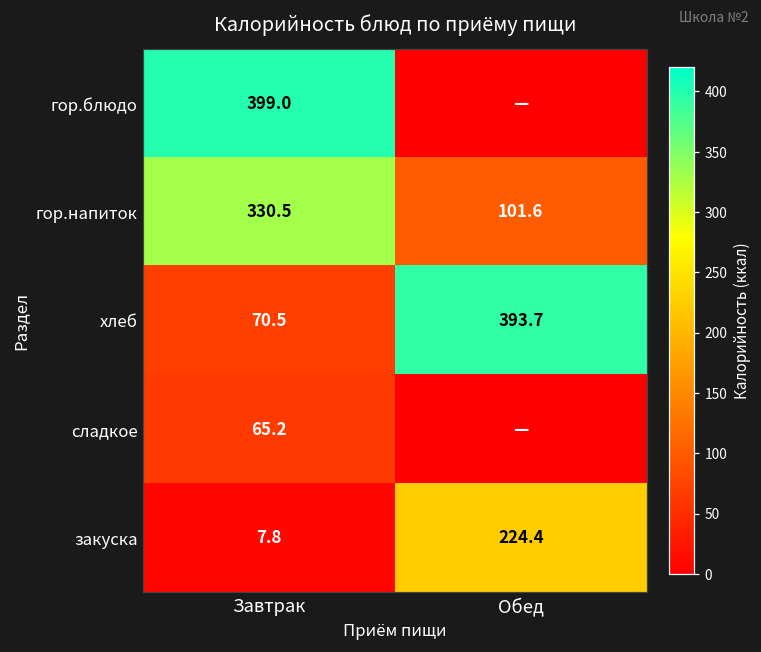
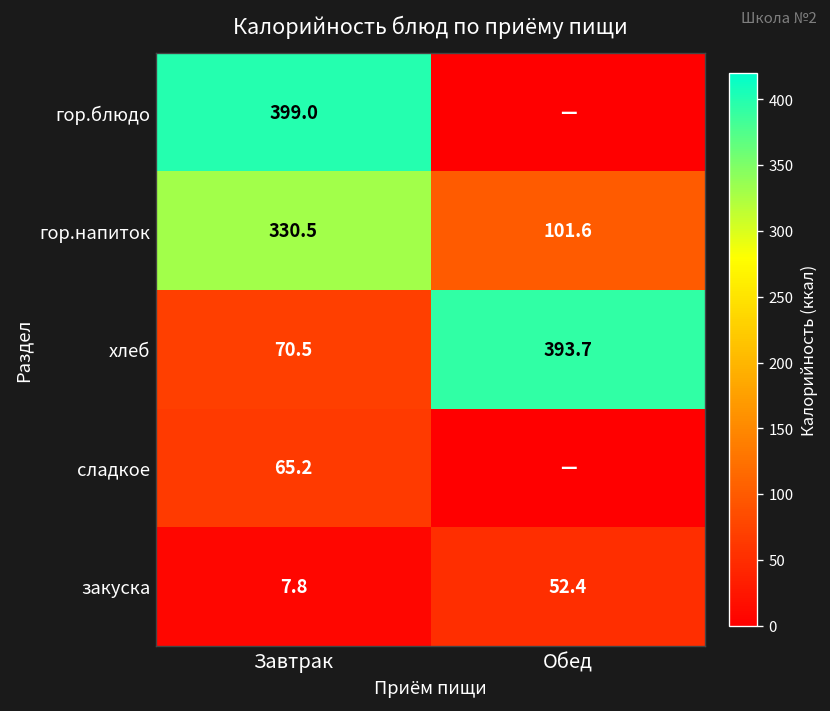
  {
    "гор.блюдо": {
      "Завтрак": 399.0
    },
    "гор.напиток": {
      "Завтрак": 330.5,
      "Обед": 101.6
    },
    "хлеб": {
      "Завтрак": 70.5,
      "Обед": 393.7
    },
    "сладкое": {
      "Завтрак": 65.2
    },
    "закуска": {
      "Завтрак": 7.8,
-     "Обед": 224.4
+     "Обед": 52.4
    }
  }
